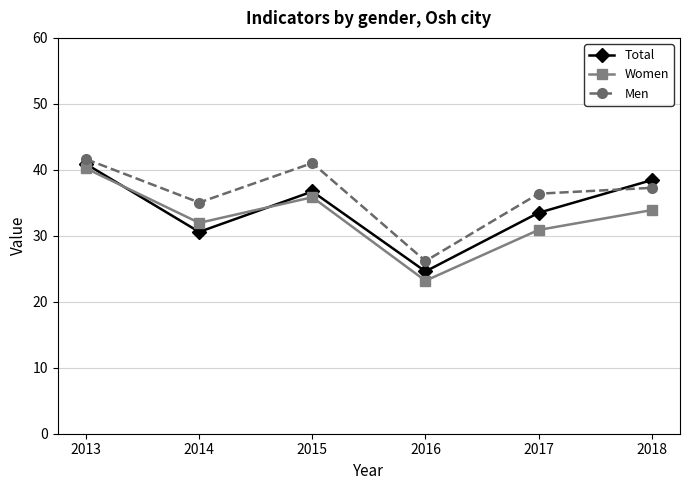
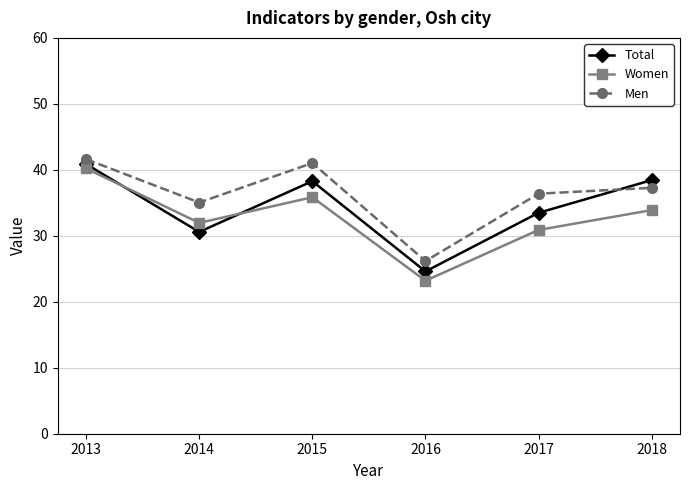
  {
    "Total": {
      "2013": 41,
      "2014": 31,
-     "2015": 37,
+     "2015": 38,
      "2016": 25,
      "2017": 33,
      "2018": 38
    }
  }
